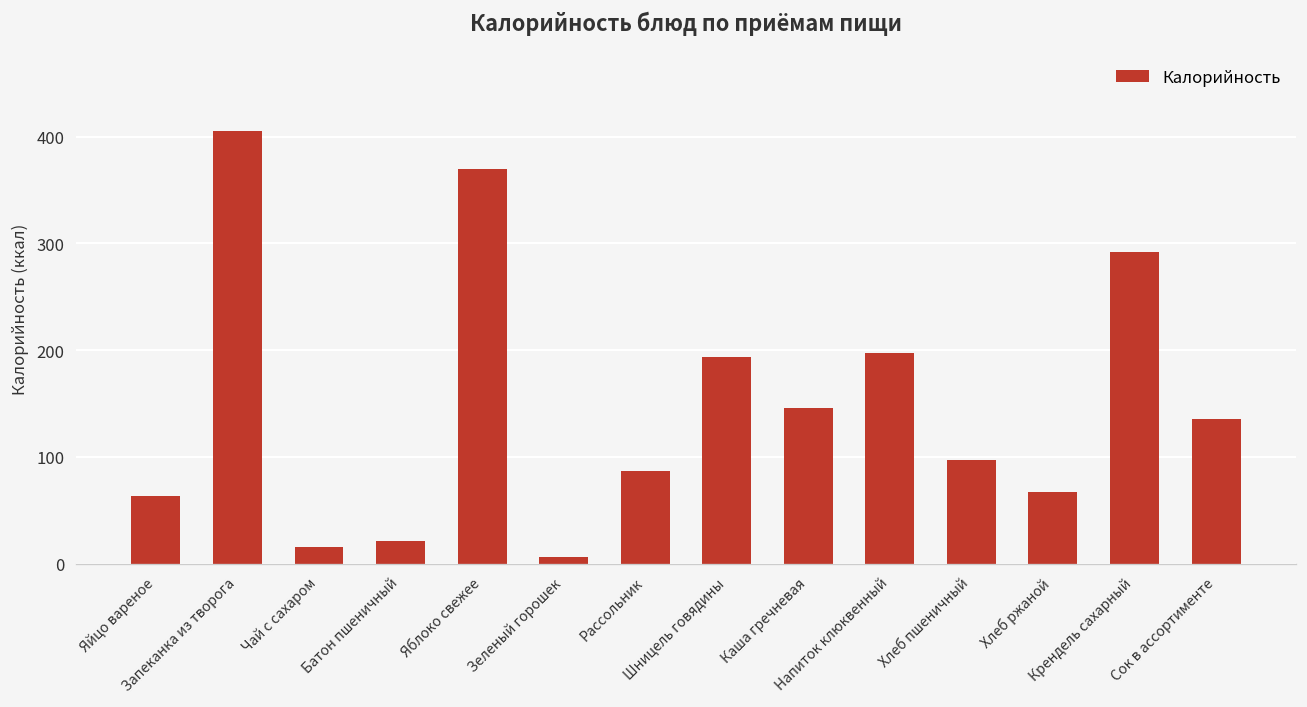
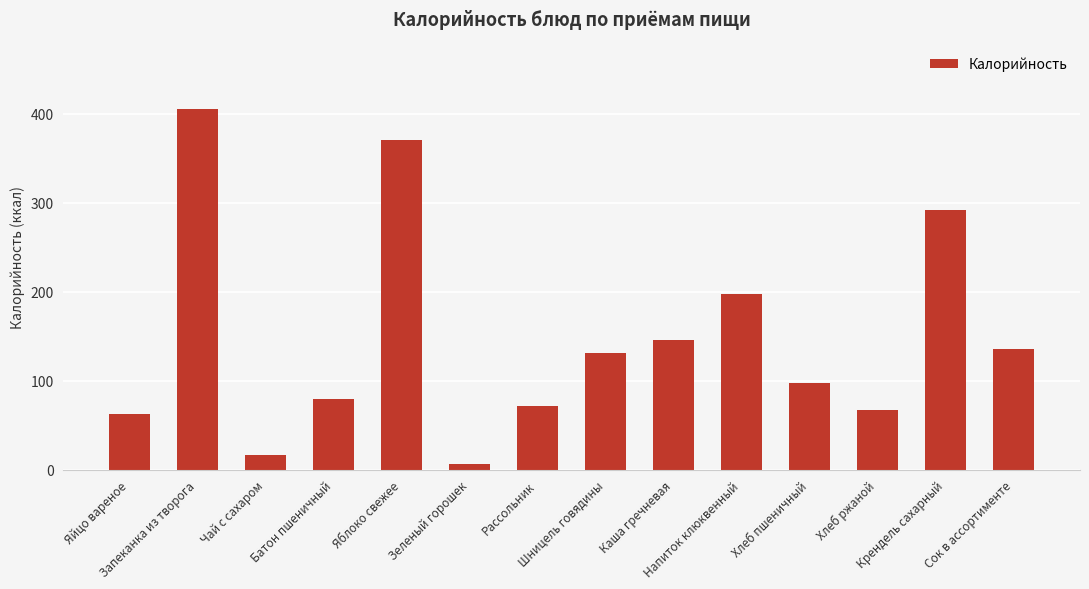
  {
    "Яйцо вареное": 60,
    "Запеканка из творога": 410,
    "Чай с сахаром": 20,
-   "Батон пшеничный": 20,
+   "Батон пшеничный": 80,
    "Яблоко свежее": 370,
    "Зеленый горошек": 10,
-   "Рассольник": 90,
-   "Шницель говядины": 190,
+   "Рассольник": 70,
+   "Шницель говядины": 130,
    "Каша гречневая": 150,
    "Напиток клюквенный": 200,
    "Хлеб пшеничный": 100,
    "Хлеб ржаной": 70,
    "Крендель сахарный": 290,
    "Сок в ассортименте": 140
  }
